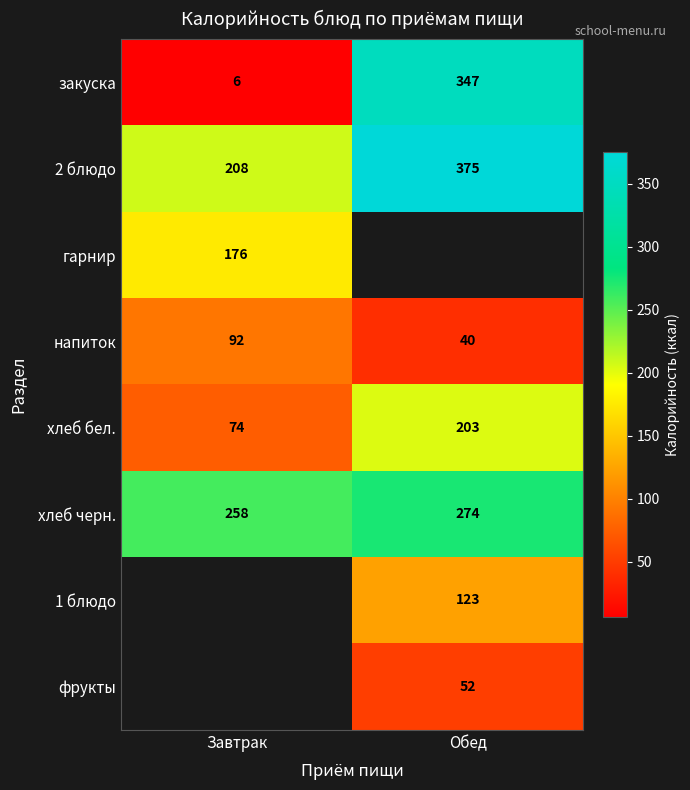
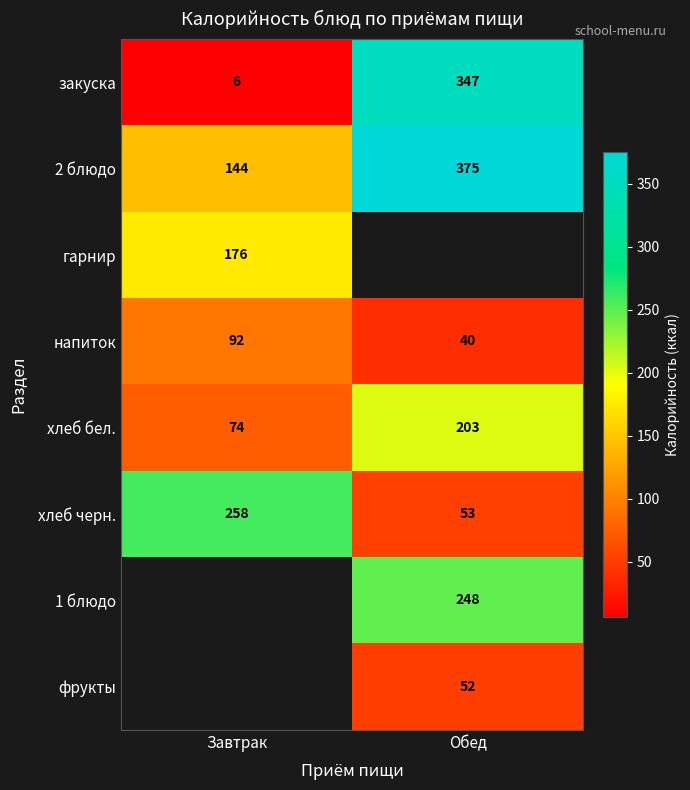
  {
    "закуска": {
      "Завтрак": 6,
      "Обед": 347
    },
    "2 блюдо": {
-     "Завтрак": 208,
+     "Завтрак": 144,
      "Обед": 375
    },
    "гарнир": {
      "Завтрак": 176
    },
    "напиток": {
      "Завтрак": 92,
      "Обед": 40
    },
    "хлеб бел.": {
      "Завтрак": 74,
      "Обед": 203
    },
    "хлеб черн.": {
      "Завтрак": 258,
-     "Обед": 274
+     "Обед": 53
    },
    "1 блюдо": {
-     "Обед": 123
+     "Обед": 248
    },
    "фрукты": {
      "Обед": 52
    }
  }
